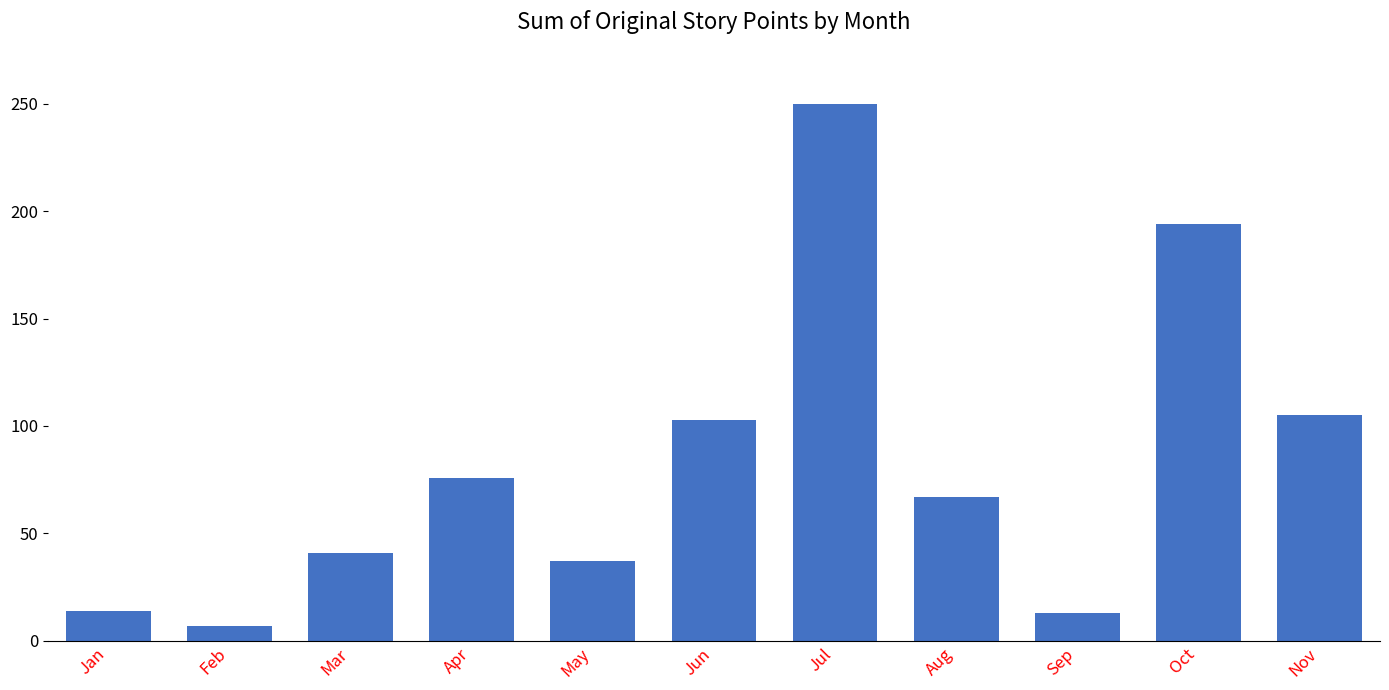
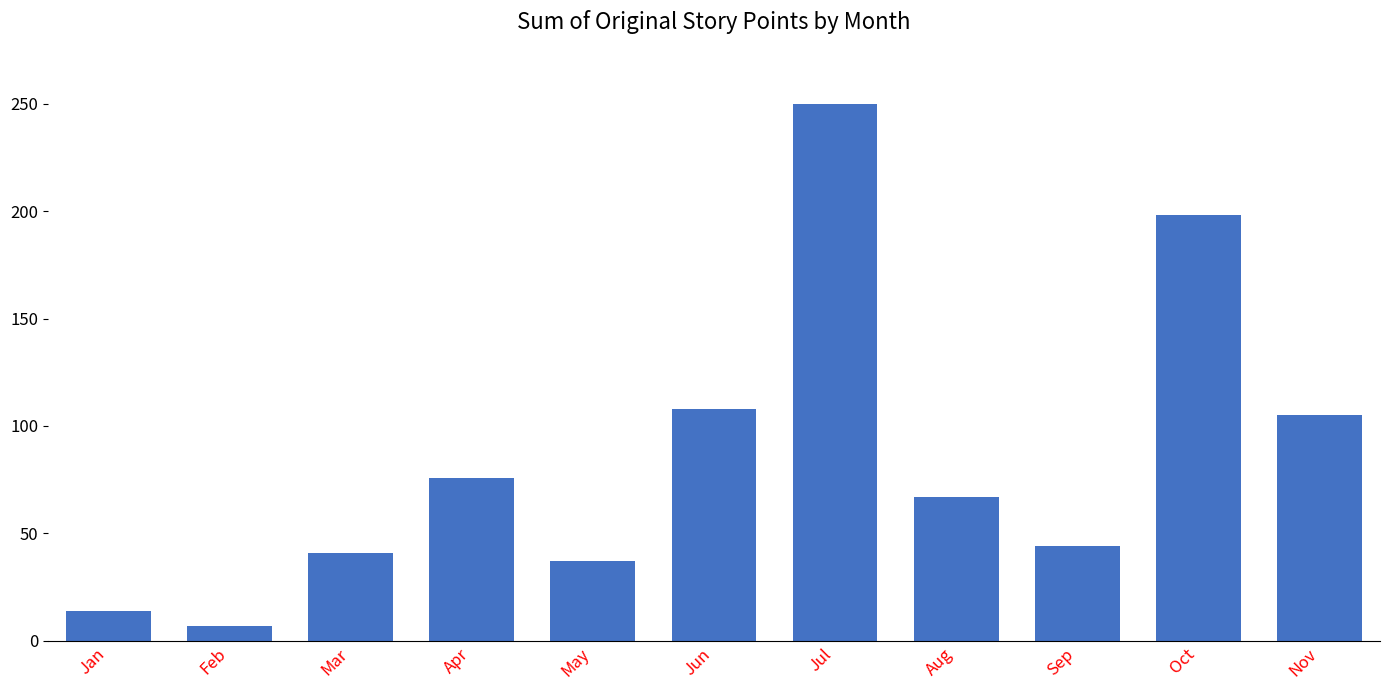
  {
    "Jan": 14,
    "Feb": 7,
    "Mar": 41,
    "Apr": 76,
    "May": 37,
-   "Jun": 103,
+   "Jun": 108,
    "Jul": 250,
    "Aug": 67,
-   "Sep": 13,
-   "Oct": 194,
+   "Sep": 44,
+   "Oct": 198,
    "Nov": 105
  }
